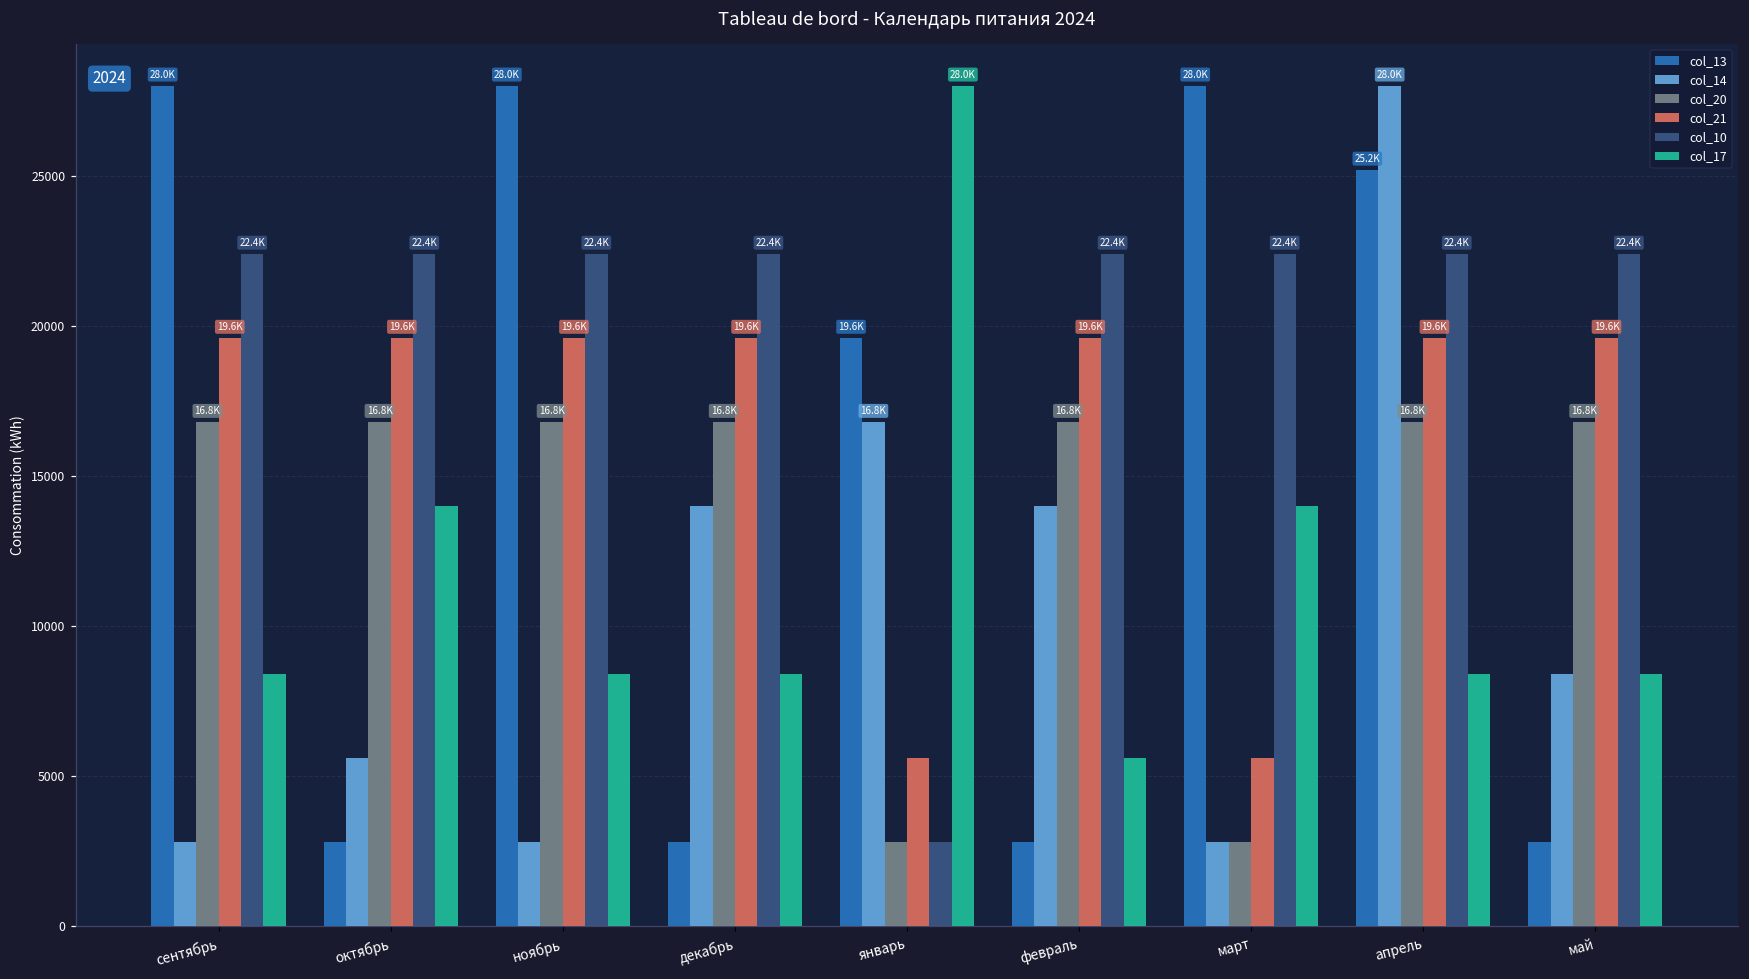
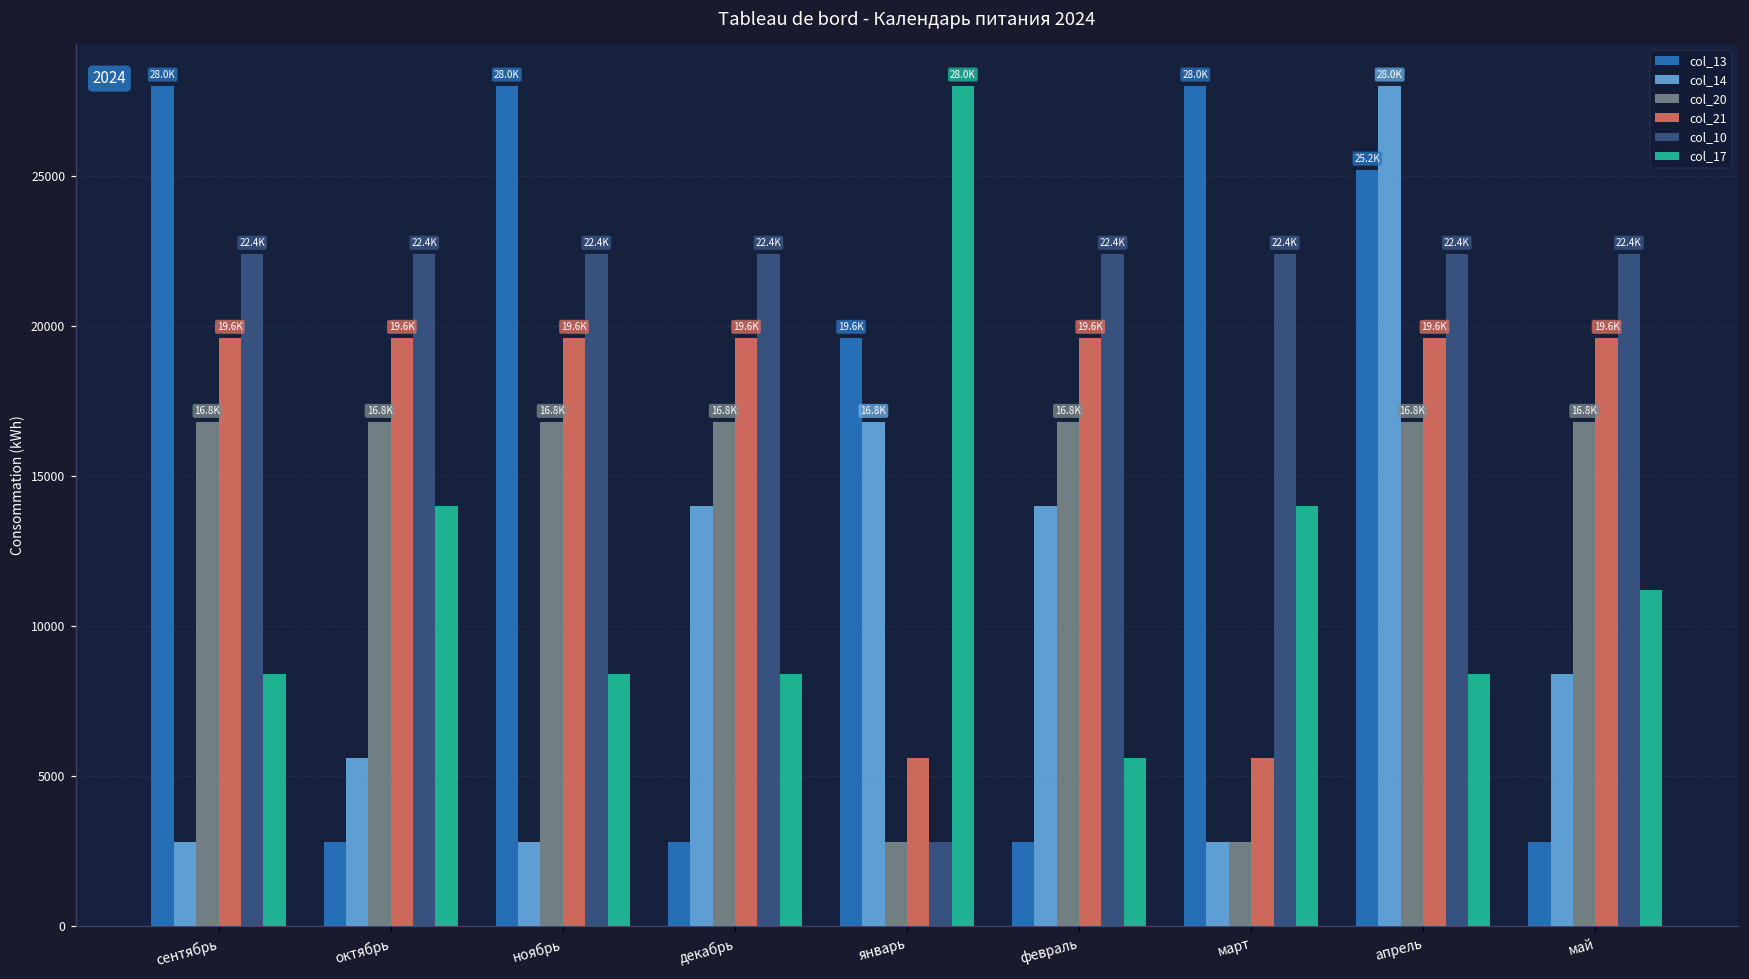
  {
    "col_13": {
      "октябрь": 2800,
      "декабрь": 2800,
      "февраль": 2800,
      "май": 2800
    },
    "col_14": {
      "сентябрь": 2800,
      "октябрь": 5600,
      "ноябрь": 2800,
      "декабрь": 14000,
      "февраль": 14000,
      "март": 2800,
      "май": 8400
    },
    "col_20": {
      "январь": 2800,
      "март": 2800
    },
    "col_21": {
      "январь": 5600,
      "март": 5600
    },
    "col_10": {
      "январь": 2800
    },
    "col_17": {
      "сентябрь": 8400,
      "октябрь": 14000,
      "ноябрь": 8400,
      "декабрь": 8400,
      "февраль": 5600,
      "март": 14000,
      "апрель": 8400,
-     "май": 8400
+     "май": 11200
    }
  }
